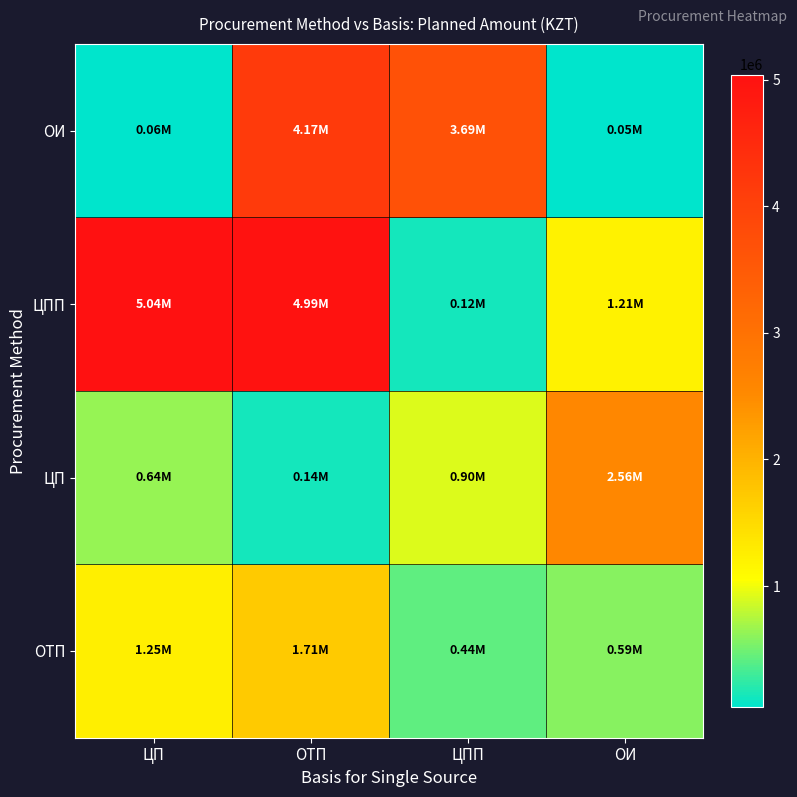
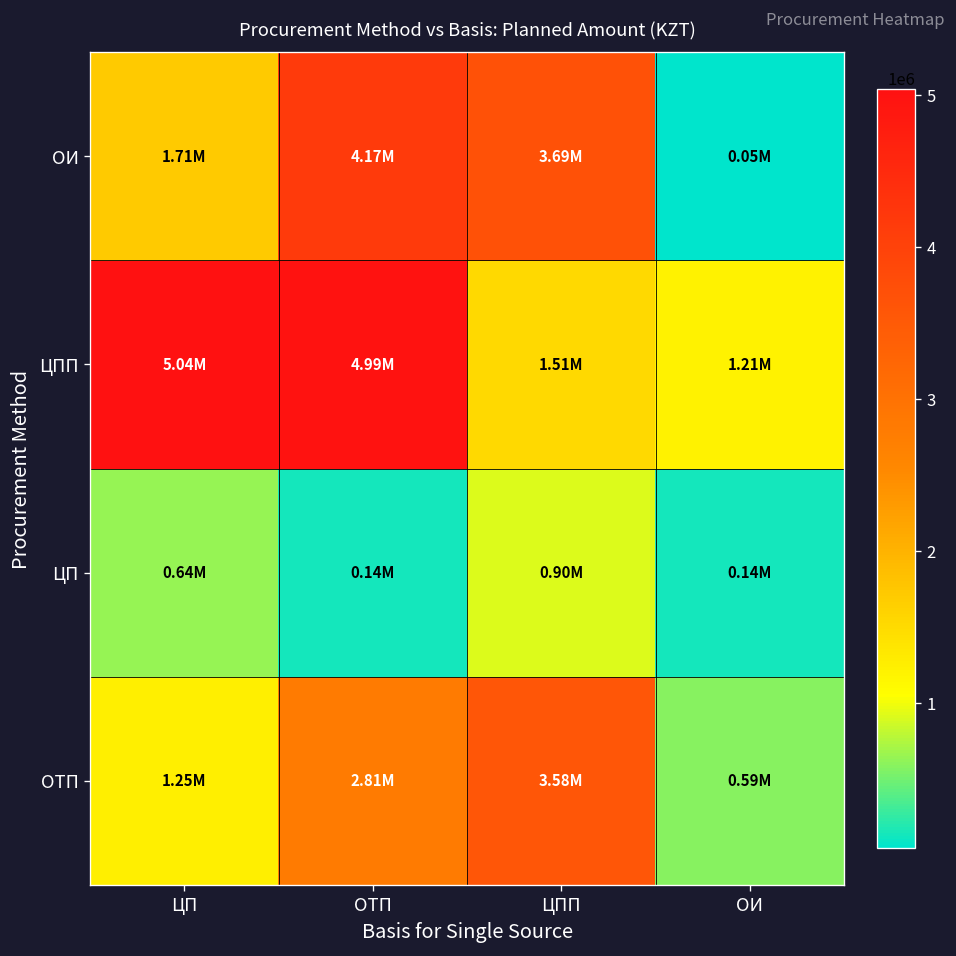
  {
    "ОИ": {
-     "ЦП": "0.06M",
+     "ЦП": "1.71M",
      "ОТП": "4.17M",
      "ЦПП": "3.69M",
      "ОИ": "0.05M"
    },
    "ЦПП": {
      "ЦП": "5.04M",
      "ОТП": "4.99M",
-     "ЦПП": "0.12M",
+     "ЦПП": "1.51M",
      "ОИ": "1.21M"
    },
    "ЦП": {
      "ЦП": "0.64M",
      "ОТП": "0.14M",
      "ЦПП": "0.90M",
-     "ОИ": "2.56M"
+     "ОИ": "0.14M"
    },
    "ОТП": {
      "ЦП": "1.25M",
-     "ОТП": "1.71M",
-     "ЦПП": "0.44M",
+     "ОТП": "2.81M",
+     "ЦПП": "3.58M",
      "ОИ": "0.59M"
    }
  }
